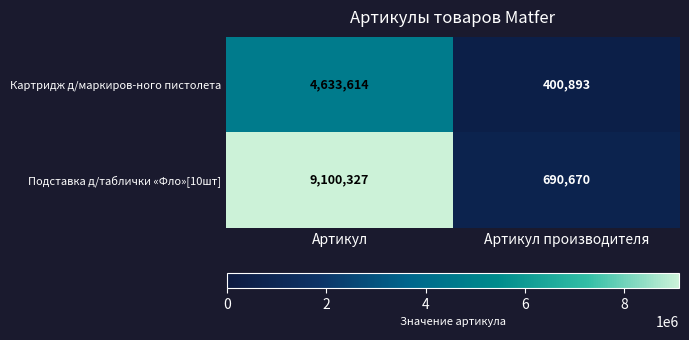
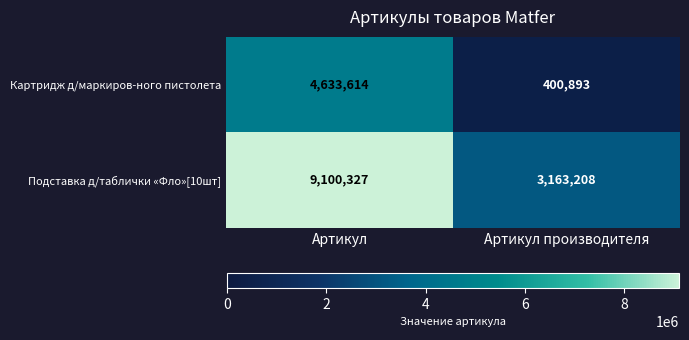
  {
    "Картридж д/маркиров-ного пистолета": {
      "Артикул": "4,633,614",
      "Артикул производителя": "400,893"
    },
    "Подставка д/таблички «Фло»[10шт]": {
      "Артикул": "9,100,327",
-     "Артикул производителя": "690,670"
+     "Артикул производителя": "3,163,208"
    }
  }
